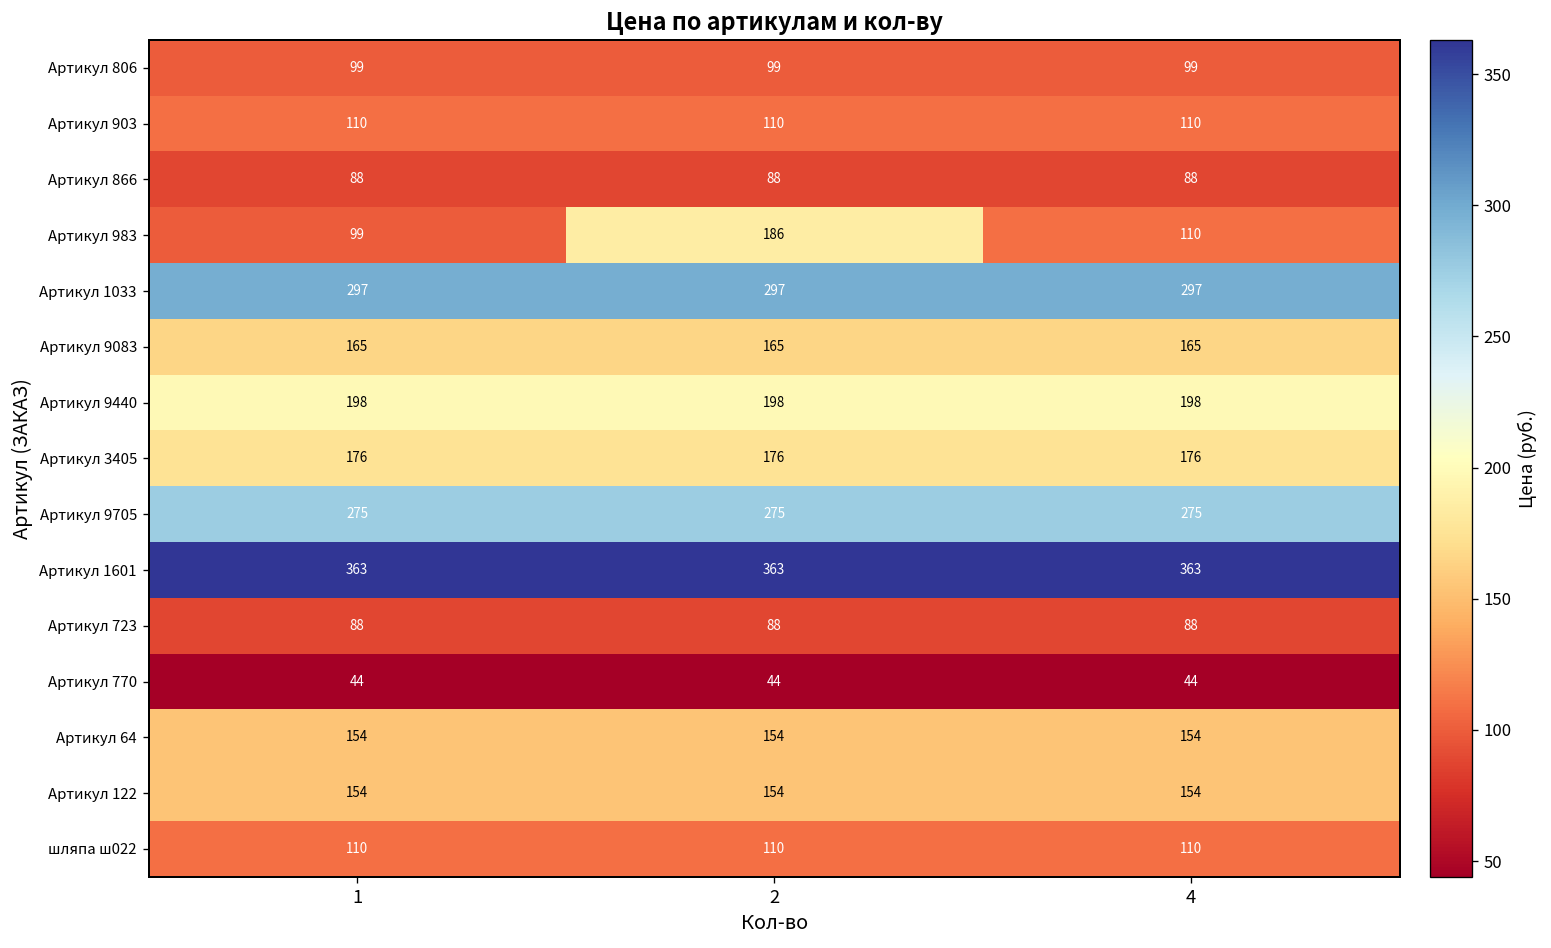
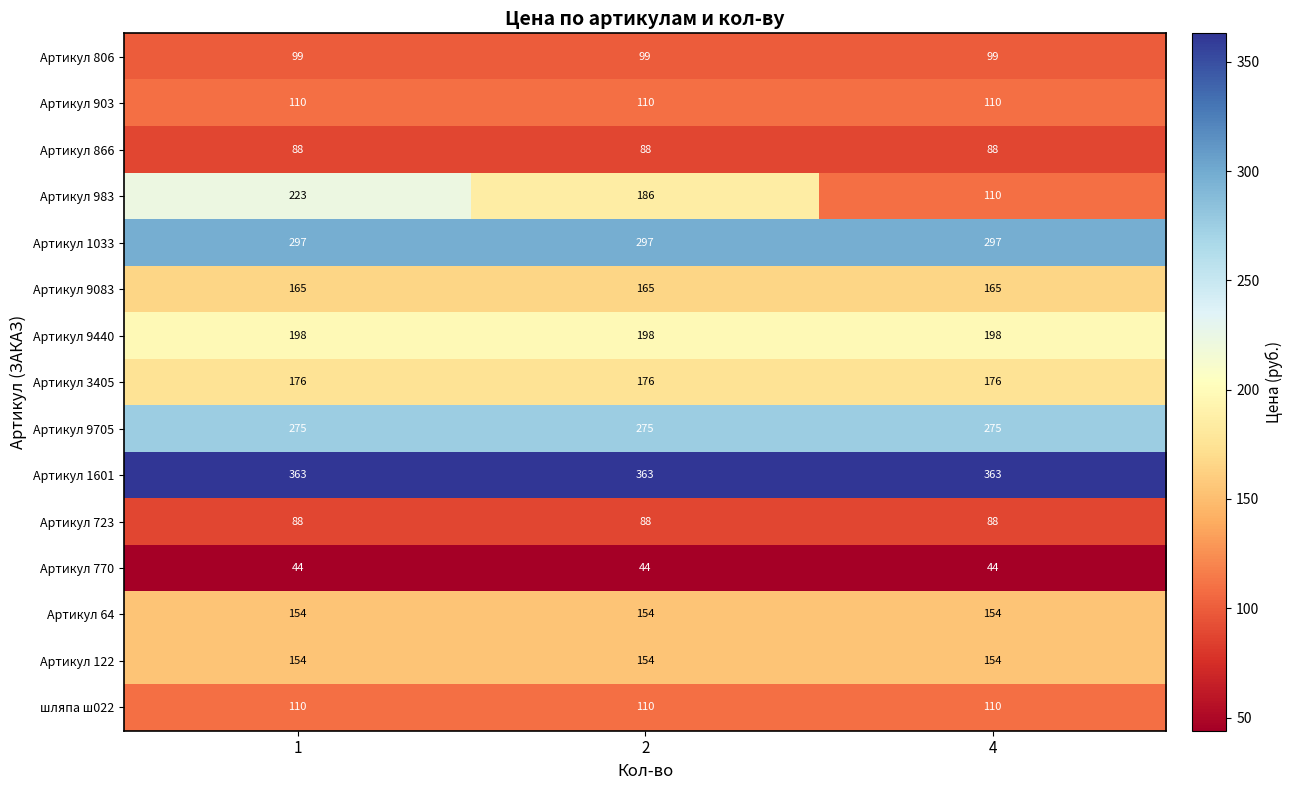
  {
    "Артикул 806": {
      "1": 99,
      "2": 99,
      "4": 99
    },
    "Артикул 903": {
      "1": 110,
      "2": 110,
      "4": 110
    },
    "Артикул 866": {
      "1": 88,
      "2": 88,
      "4": 88
    },
    "Артикул 983": {
-     "1": 99,
+     "1": 223,
      "2": 186,
      "4": 110
    },
    "Артикул 1033": {
      "1": 297,
      "2": 297,
      "4": 297
    },
    "Артикул 9083": {
      "1": 165,
      "2": 165,
      "4": 165
    },
    "Артикул 9440": {
      "1": 198,
      "2": 198,
      "4": 198
    },
    "Артикул 3405": {
      "1": 176,
      "2": 176,
      "4": 176
    },
    "Артикул 9705": {
      "1": 275,
      "2": 275,
      "4": 275
    },
    "Артикул 1601": {
      "1": 363,
      "2": 363,
      "4": 363
    },
    "Артикул 723": {
      "1": 88,
      "2": 88,
      "4": 88
    },
    "Артикул 770": {
      "1": 44,
      "2": 44,
      "4": 44
    },
    "Артикул 64": {
      "1": 154,
      "2": 154,
      "4": 154
    },
    "Артикул 122": {
      "1": 154,
      "2": 154,
      "4": 154
    },
    "шляпа ш022": {
      "1": 110,
      "2": 110,
      "4": 110
    }
  }
